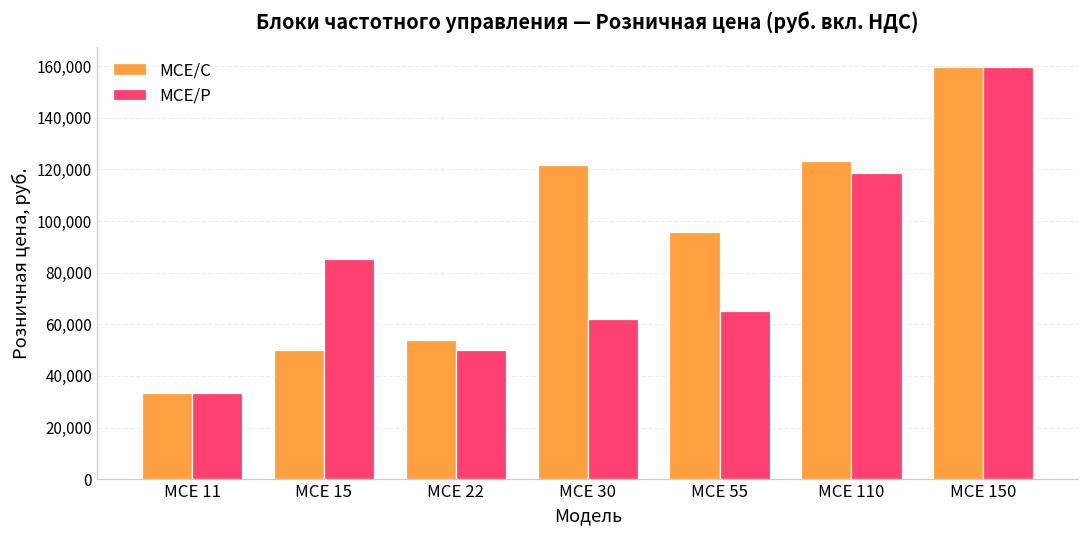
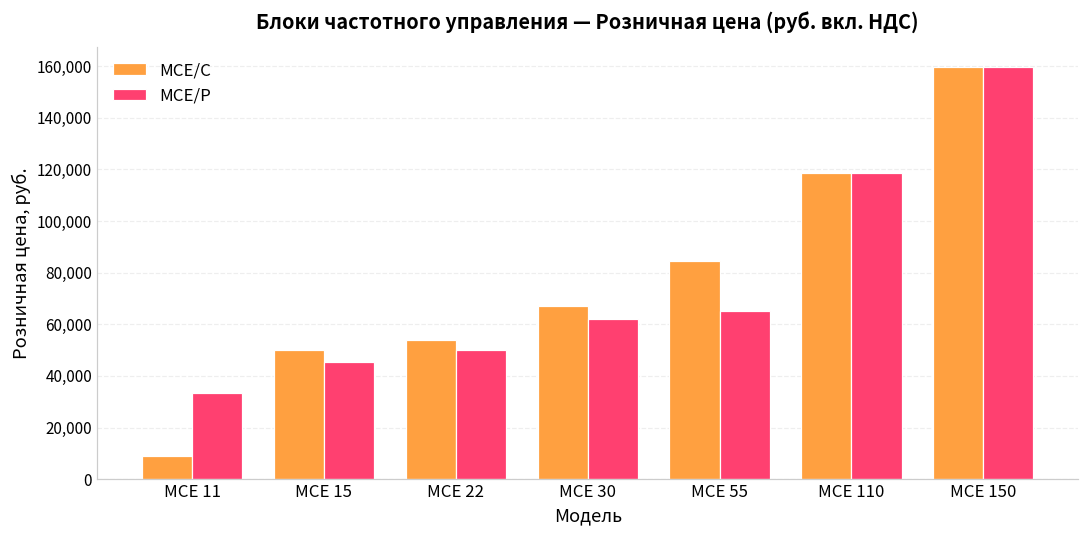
  {
    "MCE/C": {
-     "MCE 11": "33,000",
+     "MCE 11": "9,000",
      "MCE 15": "50,000",
      "MCE 22": "54,000",
-     "MCE 30": "122,000",
-     "MCE 55": "96,000",
-     "MCE 110": "123,000",
+     "MCE 30": "67,000",
+     "MCE 55": "85,000",
+     "MCE 110": "118,000",
      "MCE 150": "159,000"
    },
    "MCE/P": {
      "MCE 11": "33,000",
-     "MCE 15": "85,000",
+     "MCE 15": "45,000",
      "MCE 22": "50,000",
      "MCE 30": "62,000",
      "MCE 55": "65,000",
      "MCE 110": "118,000",
      "MCE 150": "159,000"
    }
  }
